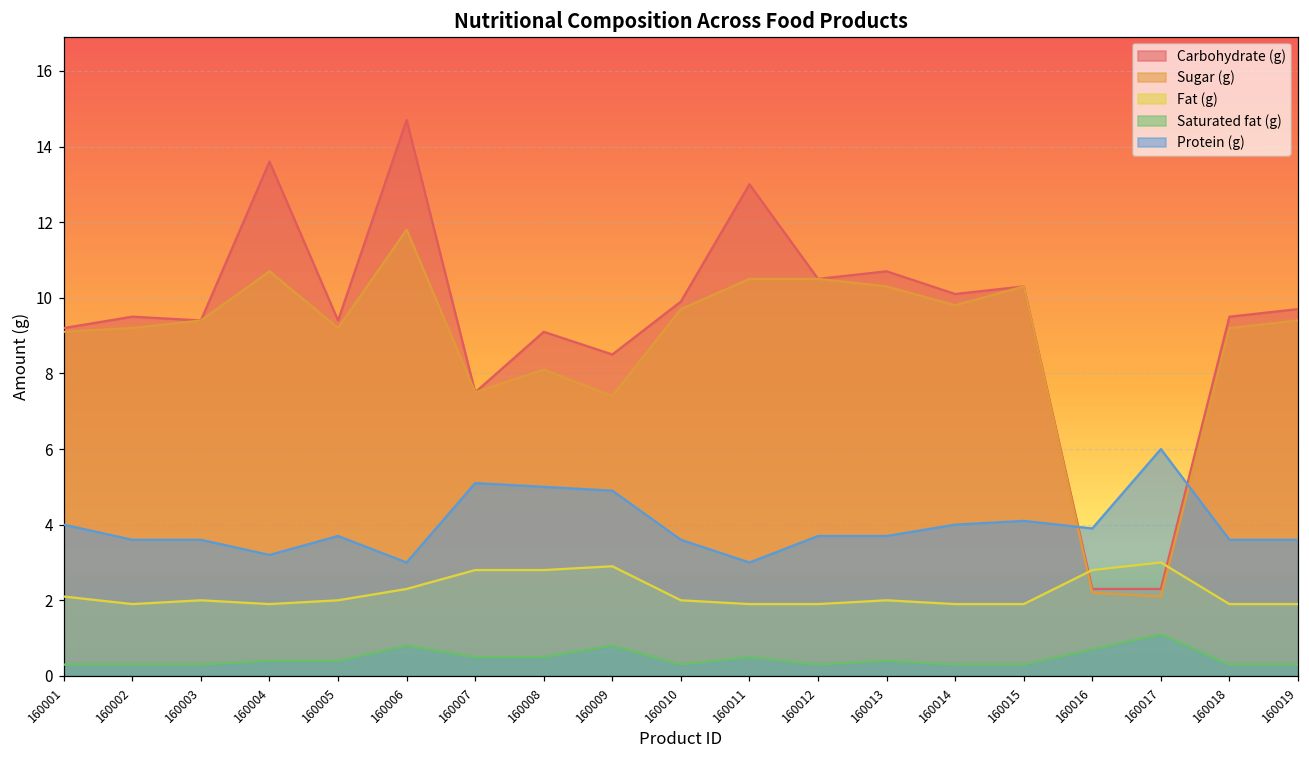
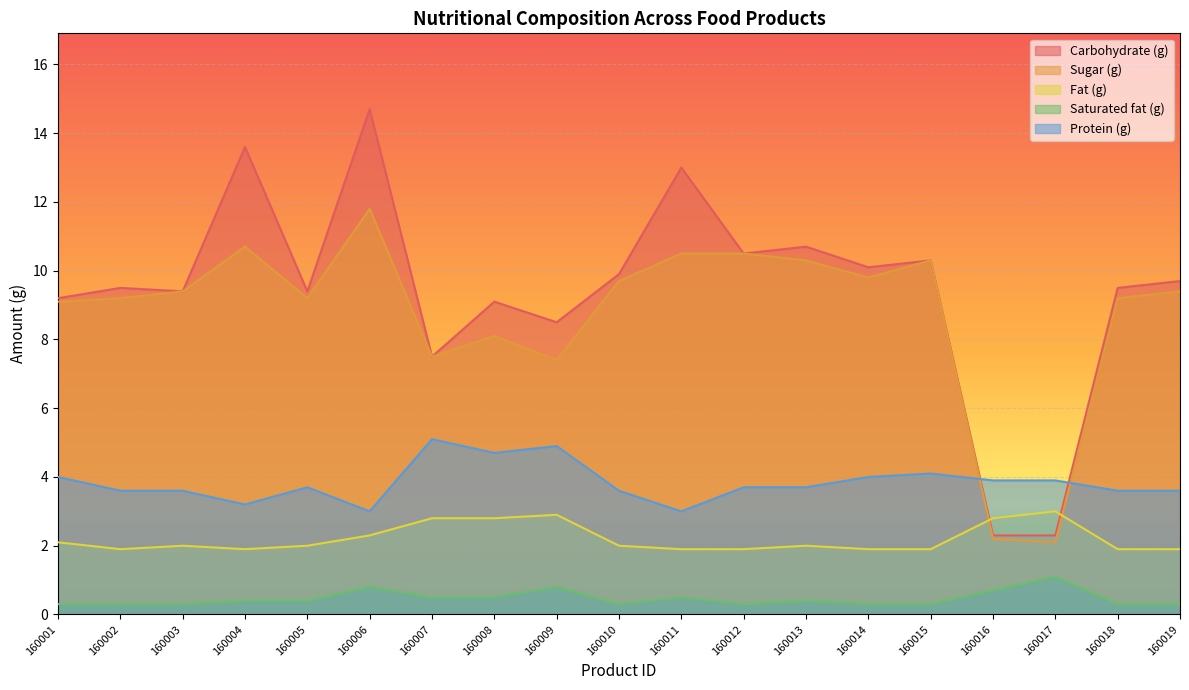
  {
    "Saturated fat (g)": {
      "160001": 0.3,
      "160002": 0.3,
      "160003": 0.3,
      "160004": 0.4,
      "160005": 0.4,
      "160006": 0.8,
      "160007": 0.5,
      "160008": 0.5,
      "160009": 0.8,
      "160010": 0.3,
      "160011": 0.5,
      "160012": 0.3,
      "160013": 0.4,
      "160014": 0.3,
      "160015": 0.3,
      "160016": 0.7,
      "160017": 1.1,
      "160018": 0.3,
      "160019": 0.3
    },
    "Protein (g)": {
      "160001": 4.0,
      "160002": 3.6,
      "160003": 3.6,
      "160004": 3.2,
      "160005": 3.7,
      "160006": 3.0,
      "160007": 5.1,
-     "160008": 5.0,
+     "160008": 4.7,
      "160009": 4.9,
      "160010": 3.6,
      "160011": 3.0,
      "160012": 3.7,
      "160013": 3.7,
      "160014": 4.0,
      "160015": 4.1,
      "160016": 3.9,
-     "160017": 6.0,
+     "160017": 3.9,
      "160018": 3.6,
      "160019": 3.6
    }
  }
